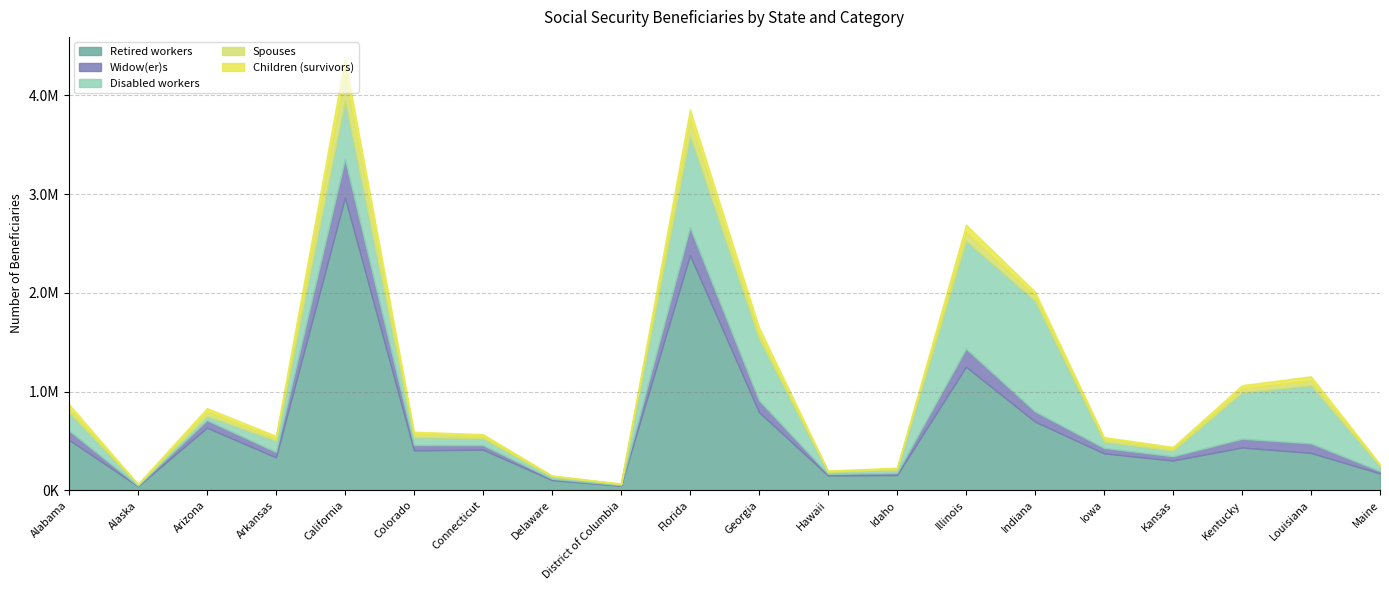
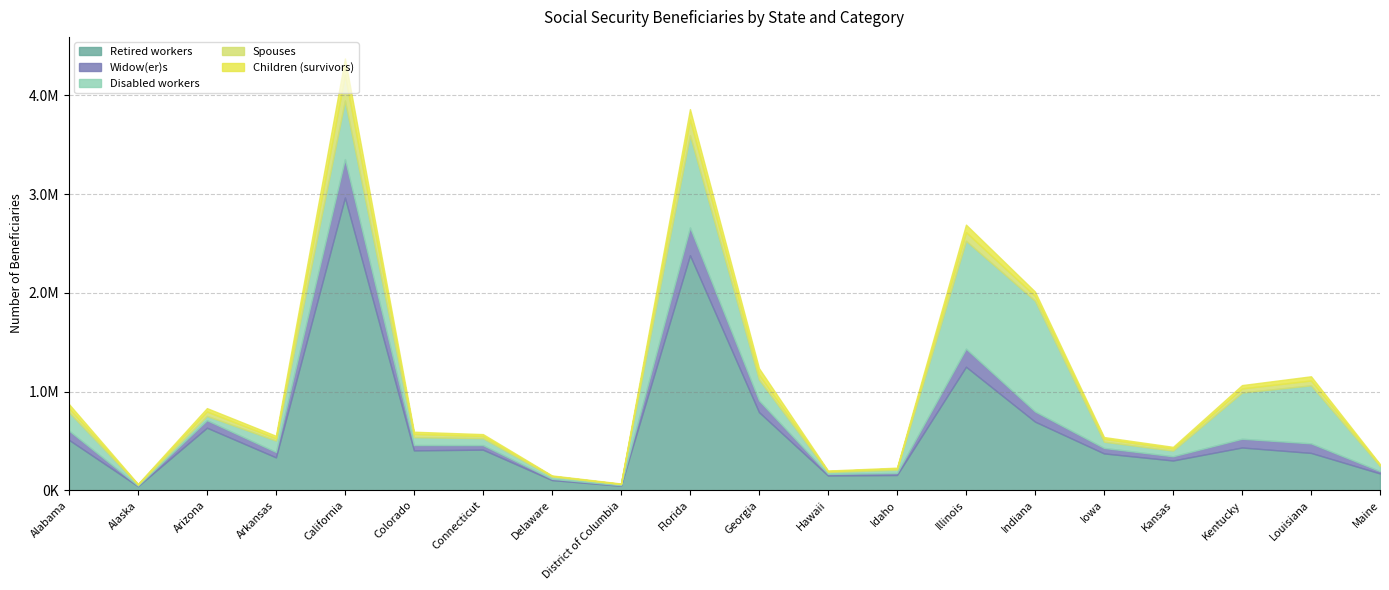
  {
    "Disabled workers": {
      "Alabama": 200000,
      "Arizona": 0,
      "California": 600000,
      "Colorado": 100000,
      "Florida": 900000,
-     "Georgia": 600000,
+     "Georgia": 200000,
      "Illinois": 1100000,
      "Indiana": 1100000,
      "Iowa": 100000,
      "Kentucky": 500000,
      "Louisiana": 600000
    }
  }
